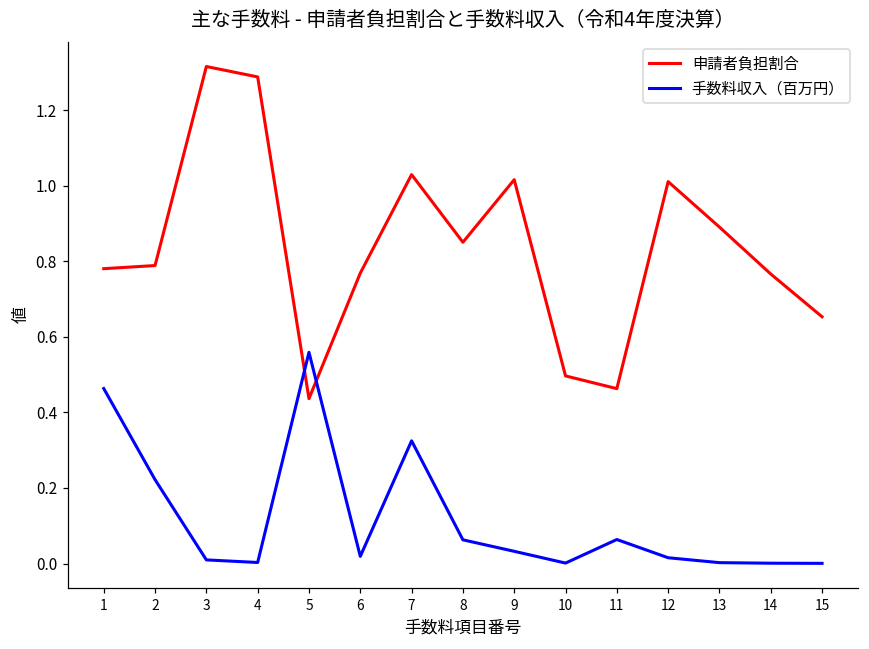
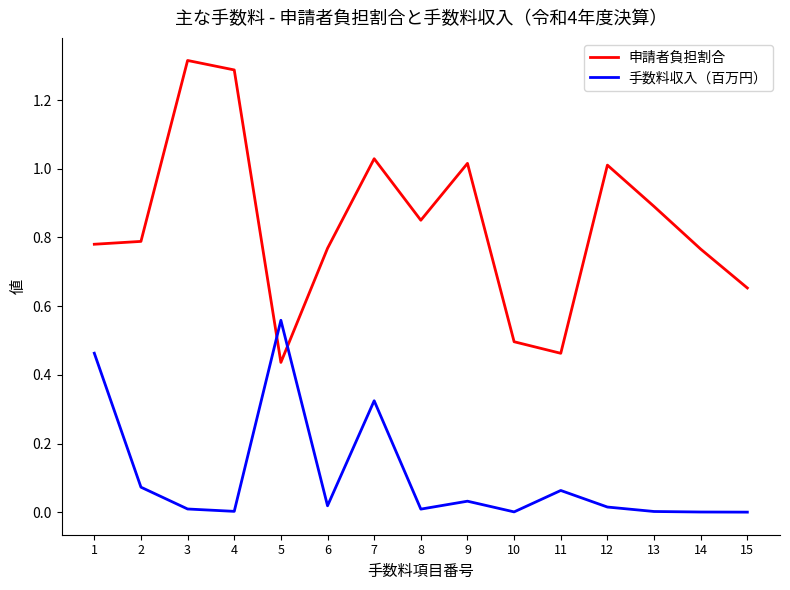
  {
    "申請者負担割合": {
      "1": 0.78,
      "2": 0.79,
      "3": 1.32,
      "4": 1.29,
      "5": 0.44,
      "6": 0.77,
      "7": 1.03,
      "8": 0.85,
      "9": 1.02,
      "10": 0.50,
      "11": 0.46,
      "12": 1.01,
      "13": 0.89,
      "14": 0.77,
      "15": 0.65
    },
    "手数料収入（百万円）": {
      "1": 0.46,
-     "2": 0.22,
+     "2": 0.07,
      "3": 0.01,
      "4": 0.00,
      "5": 0.56,
      "6": 0.02,
      "7": 0.32,
-     "8": 0.06,
+     "8": 0.01,
      "9": 0.03,
      "10": 0.00,
      "11": 0.06,
      "12": 0.02,
      "13": 0.00,
      "14": 0.00,
      "15": 0.00
    }
  }
